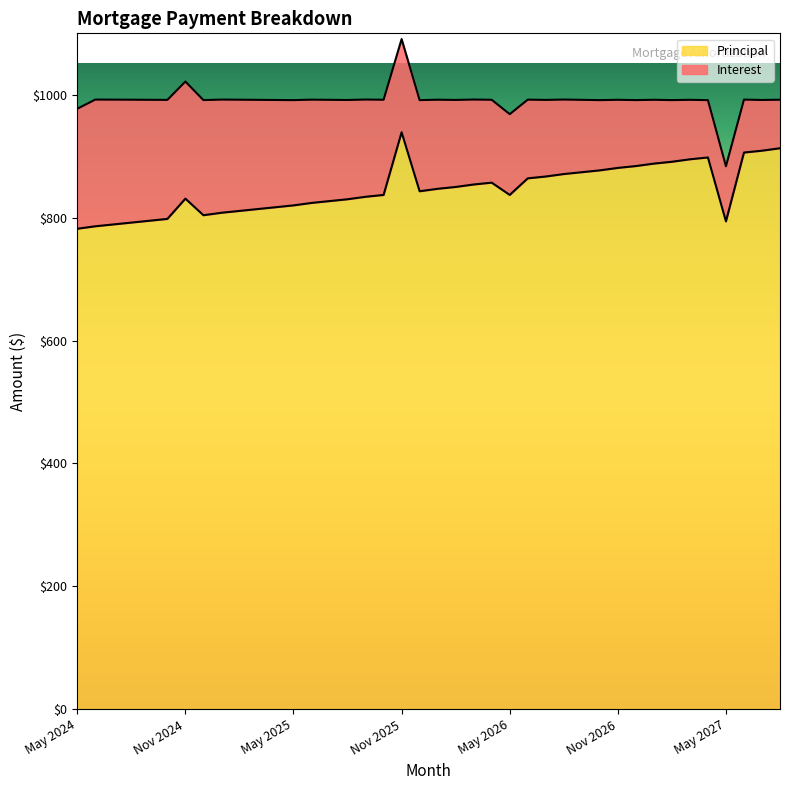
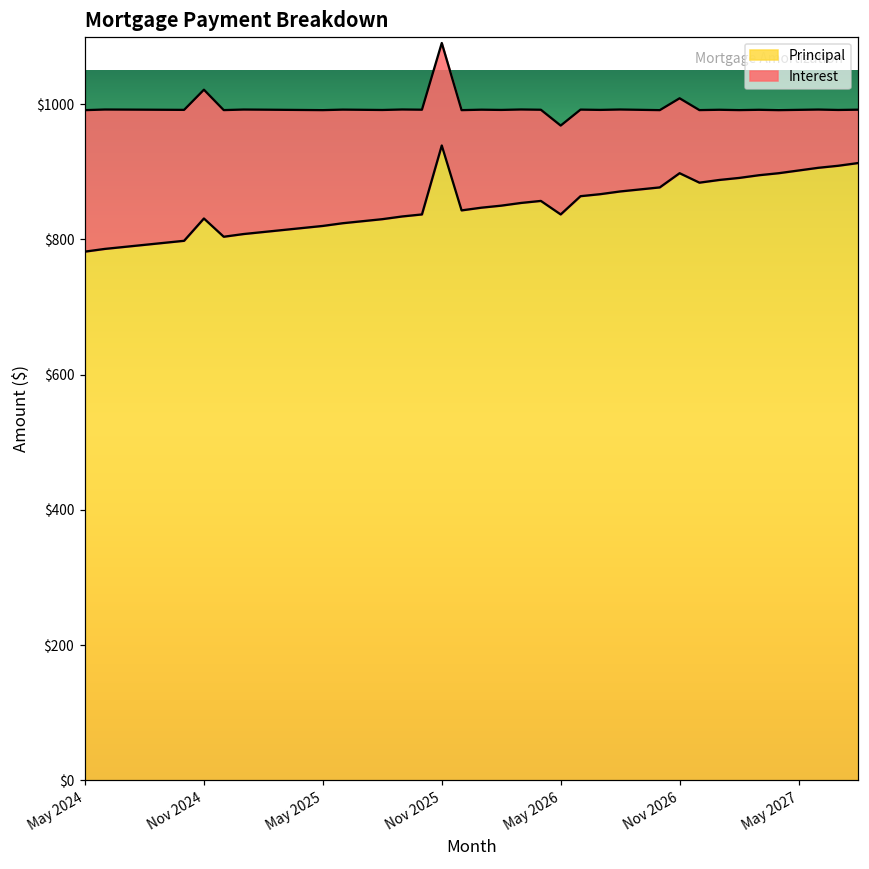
  {
    "Principal": {
      "May 2024": "$780",
      "Nov 2024": "$830",
      "May 2025": "$820",
      "Nov 2025": "$940",
      "May 2026": "$840",
-     "Nov 2026": "$880",
-     "May 2027": "$790"
+     "Nov 2026": "$900",
+     "May 2027": "$900"
    },
    "Interest": {
-     "May 2024": "$200",
+     "May 2024": "$210",
      "Nov 2024": "$190",
      "May 2025": "$170",
      "Nov 2025": "$150",
      "May 2026": "$130",
      "Nov 2026": "$110",
      "May 2027": "$90"
    }
  }
